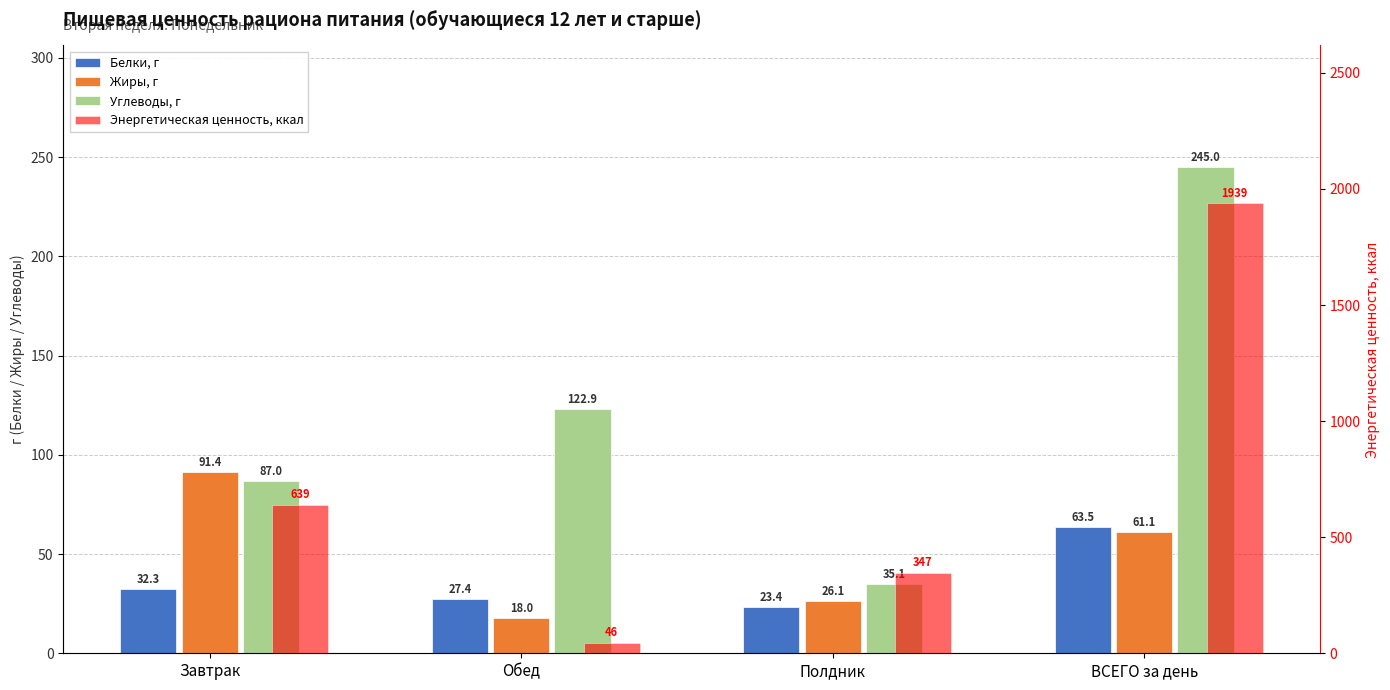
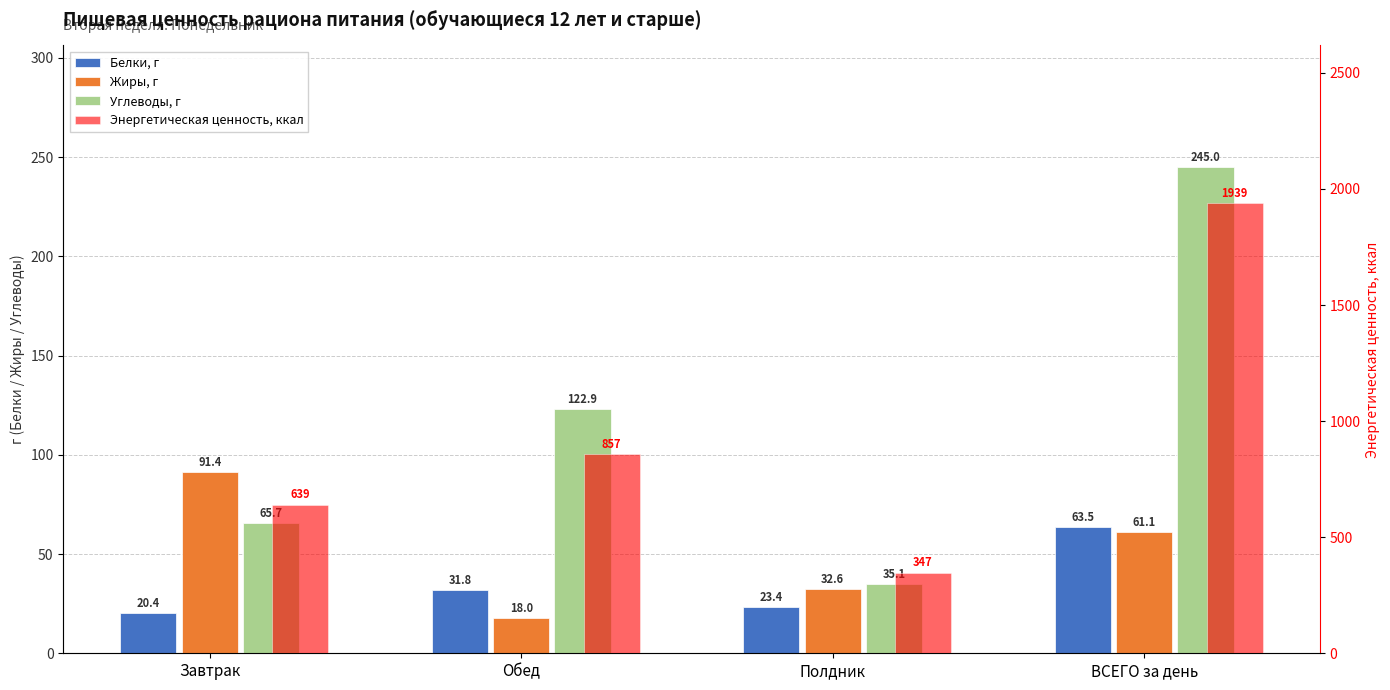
  {
    "Белки, г": {
-     "Завтрак": 32.3,
-     "Обед": 27.4,
+     "Завтрак": 20.4,
+     "Обед": 31.8,
      "Полдник": 23.4,
      "ВСЕГО за день": 63.5
    },
    "Жиры, г": {
      "Завтрак": 91.4,
      "Обед": 18.0,
-     "Полдник": 26.1,
+     "Полдник": 32.6,
      "ВСЕГО за день": 61.1
    },
    "Углеводы, г": {
-     "Завтрак": 87.0,
+     "Завтрак": 65.7,
      "Обед": 122.9,
      "Полдник": 35.1,
      "ВСЕГО за день": 245.0
    },
    "Энергетическая ценность, ккал": {
      "Завтрак": 639,
-     "Обед": 46,
+     "Обед": 857,
      "Полдник": 347,
      "ВСЕГО за день": 1939
    }
  }
